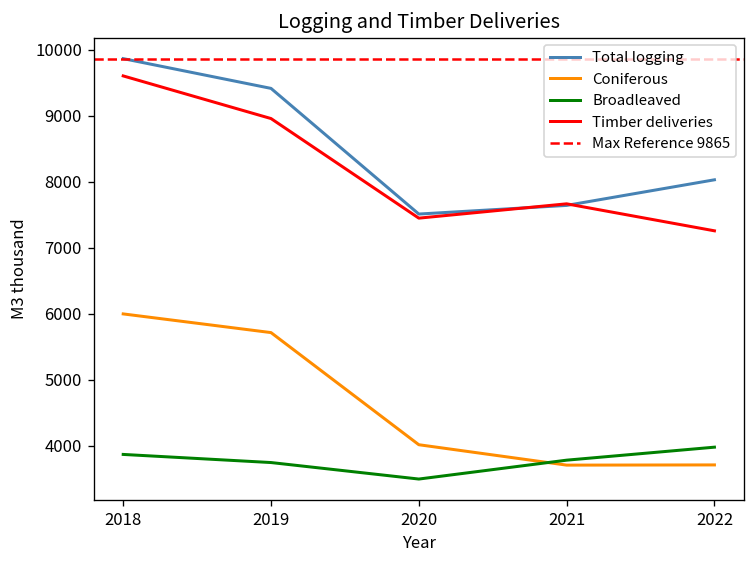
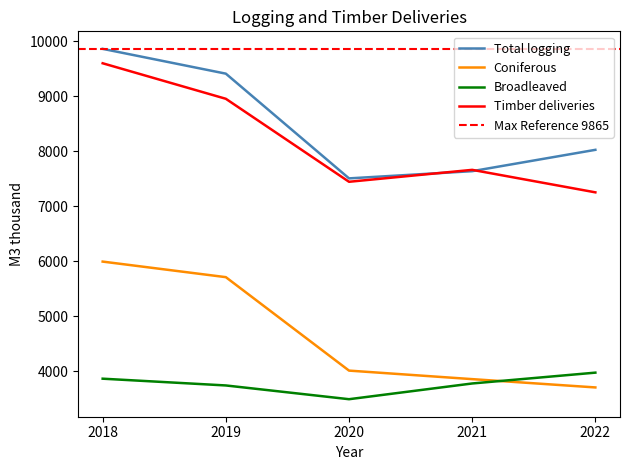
  {
    "Total logging": {
      "2018": 9900,
      "2019": 9400,
      "2020": 7500,
      "2022": 8000
    },
    "Coniferous": {
      "2018": 6000,
      "2019": 5700,
      "2020": 4000,
-     "2021": 3700,
+     "2021": 3900,
      "2022": 3700
    },
    "Broadleaved": {
      "2018": 3900,
      "2019": 3700,
      "2020": 3500,
      "2021": 3800,
      "2022": 4000
    },
    "Timber deliveries": {
      "2018": 9600,
      "2019": 9000,
      "2020": 7400,
      "2022": 7300
    }
  }
